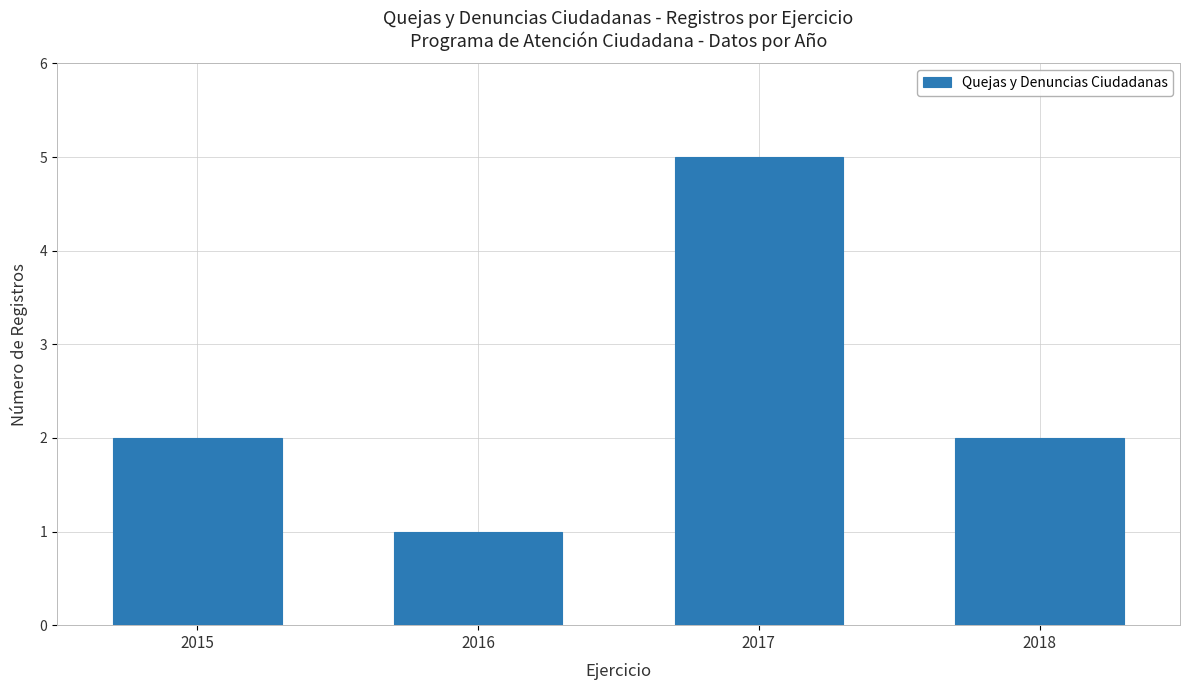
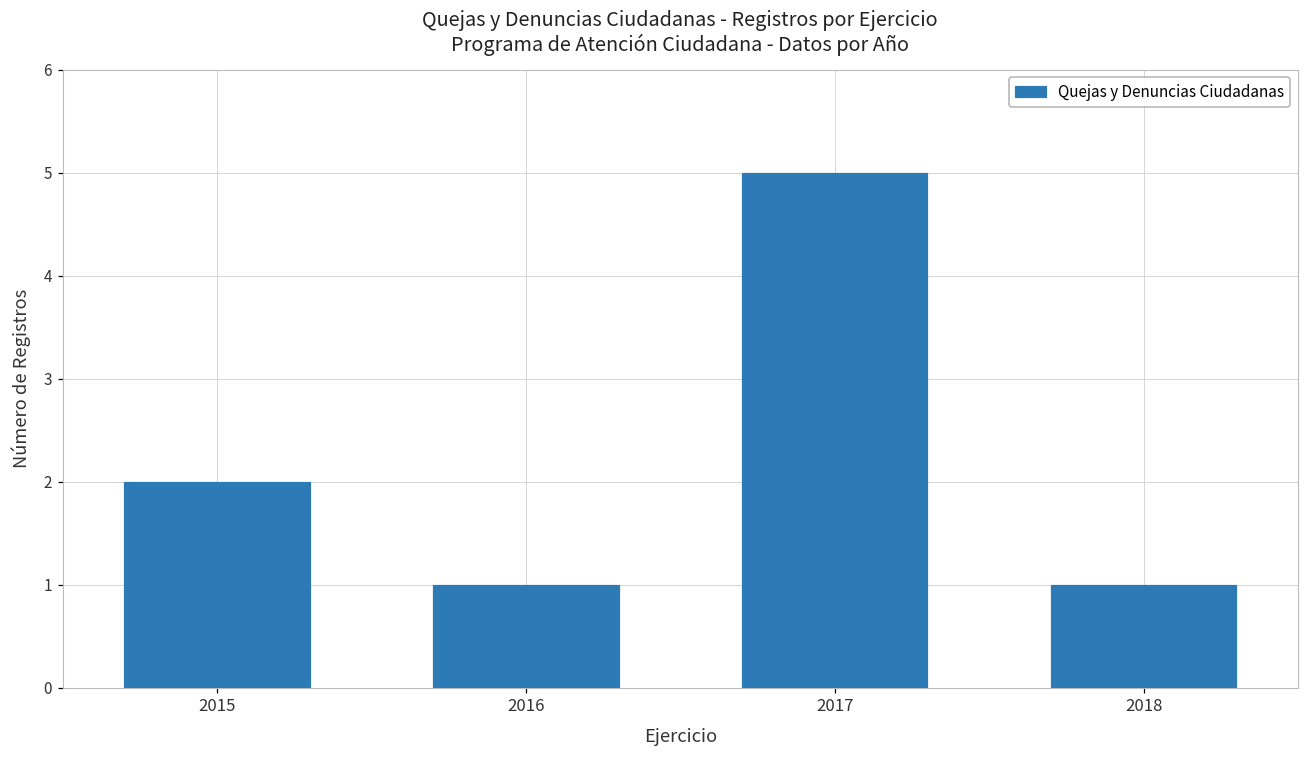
  {
    "2015": 2,
    "2016": 1,
    "2017": 5,
-   "2018": 2
+   "2018": 1
  }
